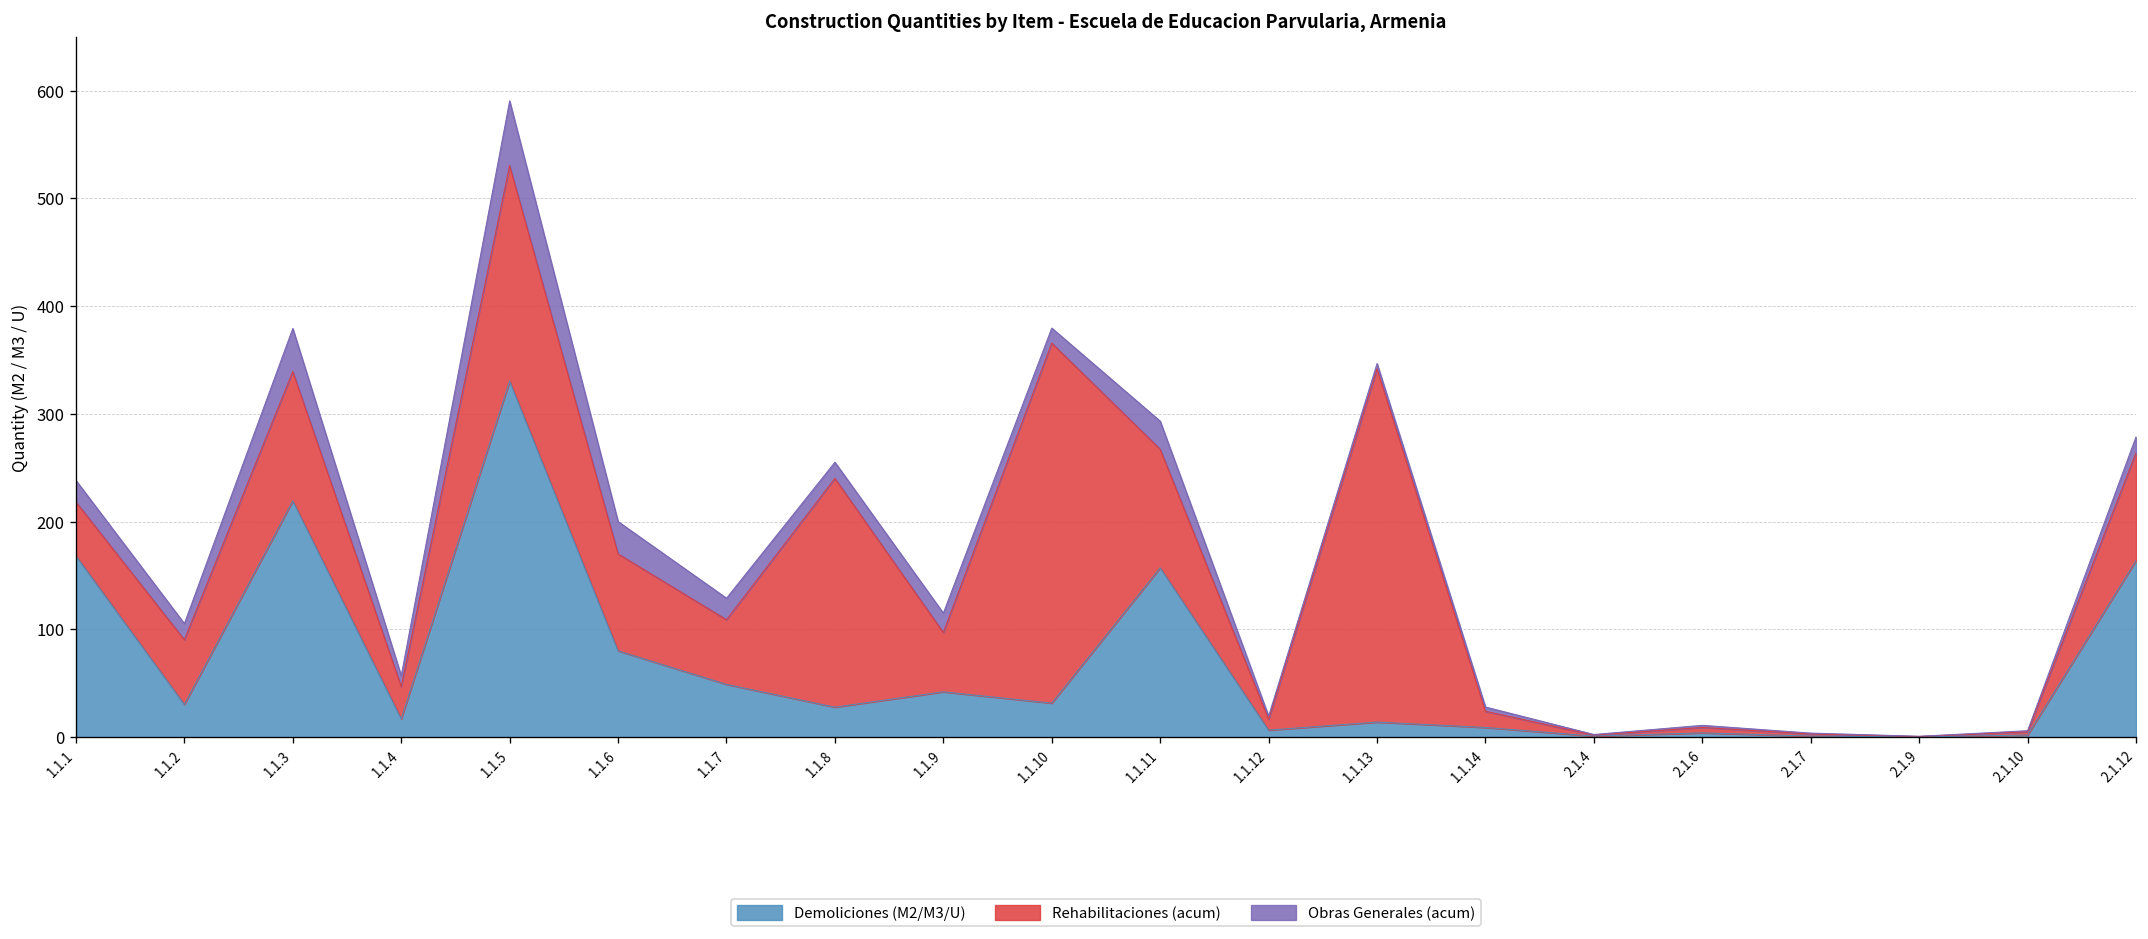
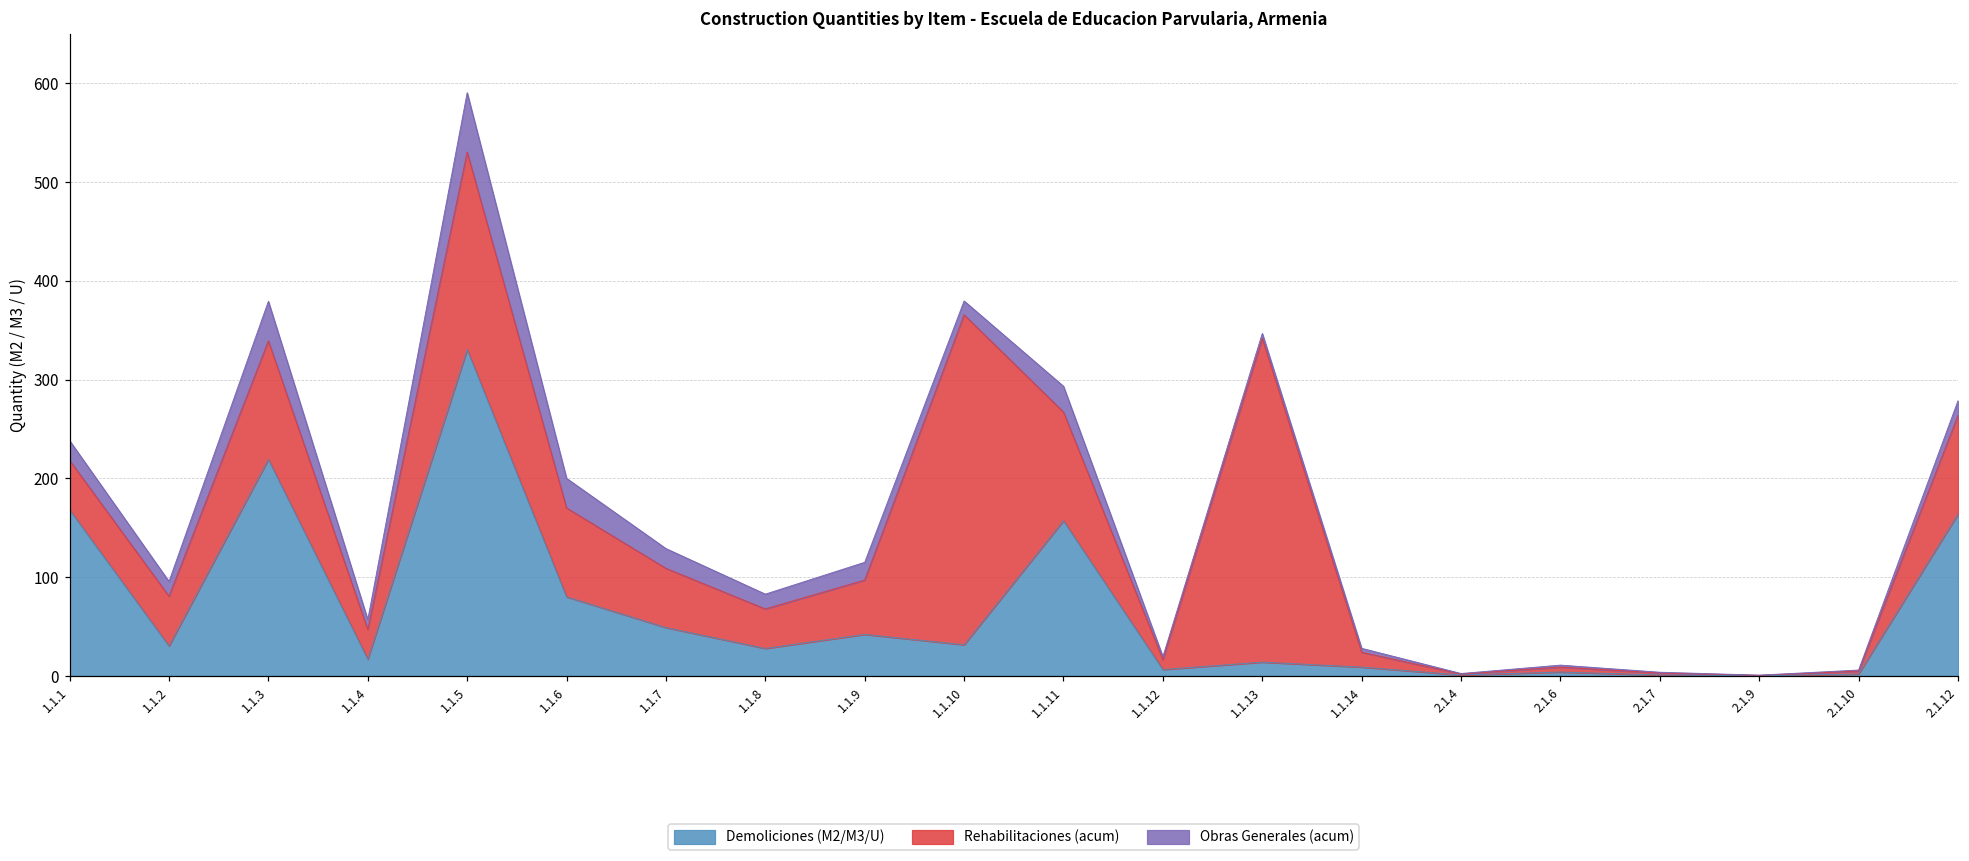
  {
    "Demoliciones (M2/M3/U)": {
      "1.1.1": 170,
      "1.1.2": 30,
      "1.1.3": 220,
      "1.1.4": 20,
      "1.1.5": 330,
      "1.1.6": 80,
      "1.1.7": 50,
      "1.1.8": 30,
      "1.1.9": 40,
      "1.1.10": 30,
      "1.1.11": 160,
      "1.1.12": 10,
      "1.1.13": 10,
      "1.1.14": 10,
      "2.1.6": 0,
      "2.1.10": 0,
      "2.1.12": 160
    },
    "Rehabilitaciones (acum)": {
      "1.1.1": 50,
-     "1.1.2": 60,
+     "1.1.2": 50,
      "1.1.3": 120,
      "1.1.4": 30,
      "1.1.5": 200,
      "1.1.6": 90,
      "1.1.7": 60,
-     "1.1.8": 210,
+     "1.1.8": 40,
      "1.1.9": 50,
      "1.1.10": 330,
      "1.1.11": 110,
      "1.1.12": 10,
      "1.1.13": 330,
      "1.1.14": 20,
      "2.1.12": 100
    },
    "Obras Generales (acum)": {
      "1.1.1": 20,
      "1.1.2": 20,
      "1.1.3": 40,
      "1.1.4": 10,
      "1.1.5": 60,
      "1.1.6": 30,
      "1.1.7": 20,
      "1.1.8": 20,
      "1.1.9": 20,
      "1.1.10": 10,
      "1.1.11": 30,
      "1.1.12": 0,
      "1.1.13": 10,
      "1.1.14": 0,
      "2.1.12": 10
    }
  }
